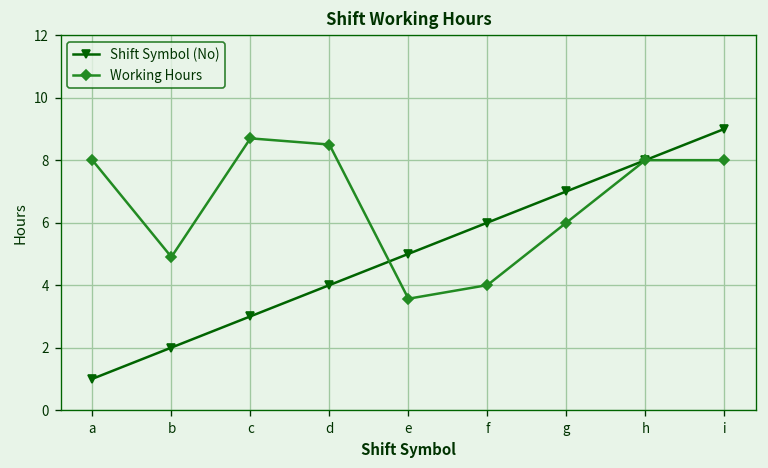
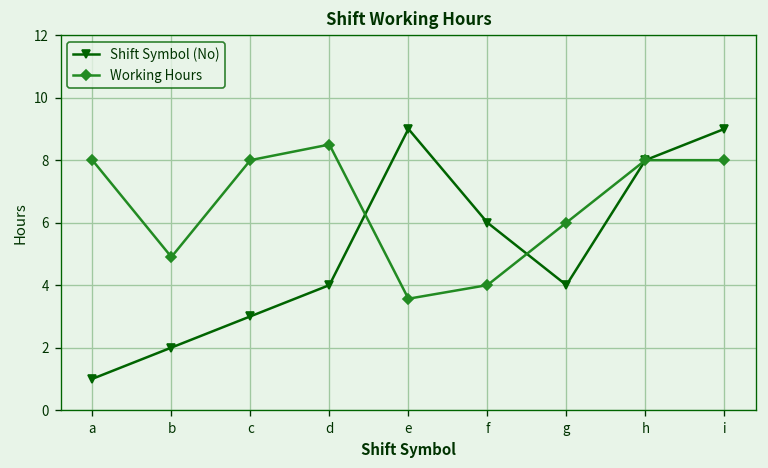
  {
    "Shift Symbol (No)": {
      "a": 1,
      "b": 2,
      "c": 3,
      "d": 4,
-     "e": 5,
+     "e": 9,
      "f": 6,
-     "g": 7,
+     "g": 4,
      "i": 9
    },
    "Working Hours": {
      "a": 8.0,
      "b": 4.9,
-     "c": 8.7,
+     "c": 8.0,
      "d": 8.5,
      "e": 3.6,
      "f": 4.0,
      "g": 6.0,
      "i": 8.0
    }
  }
